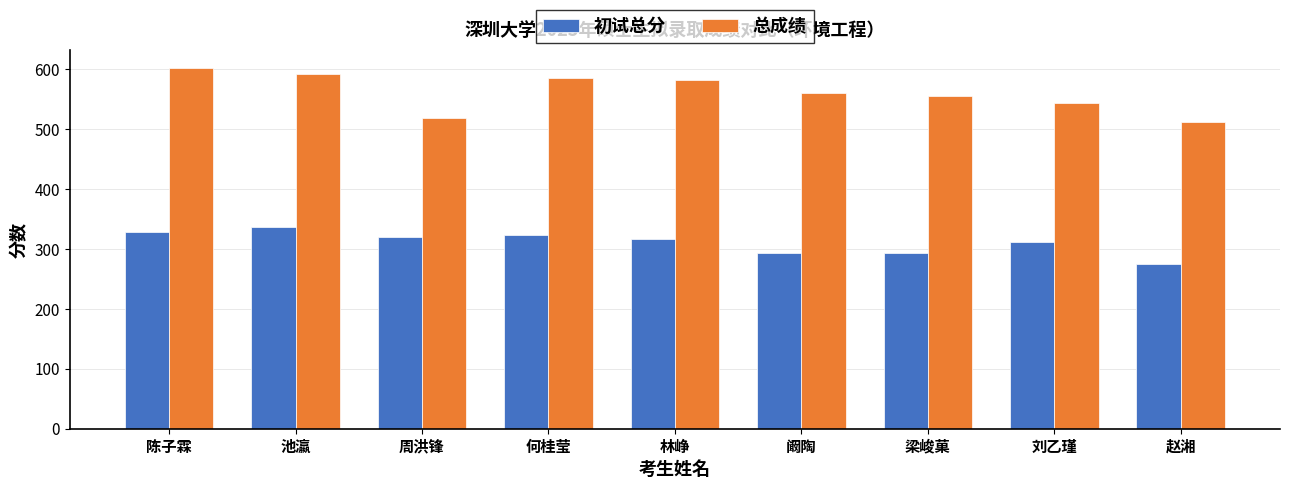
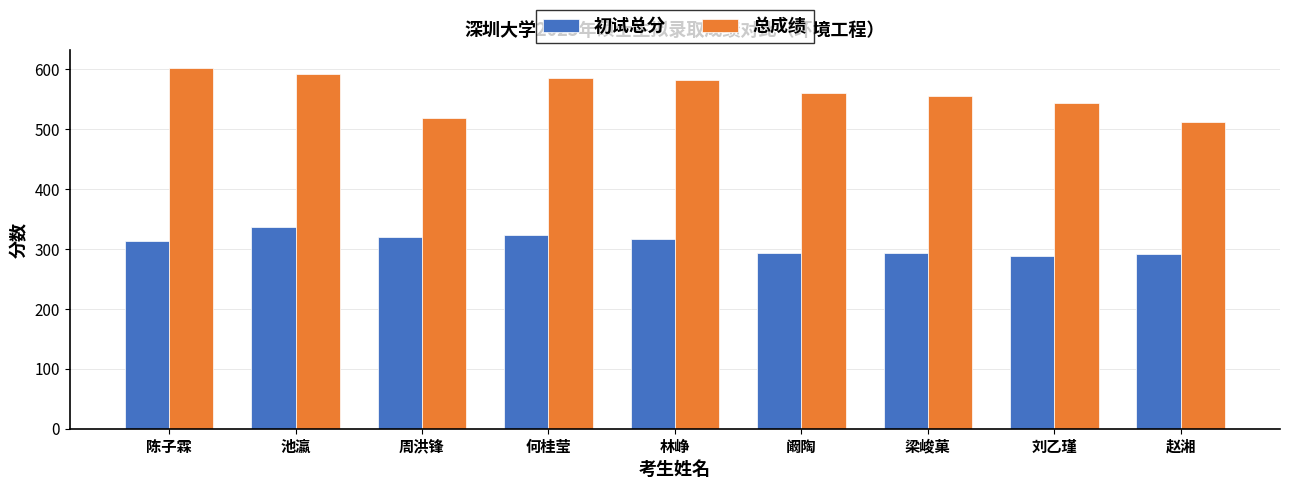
  {
    "初试总分": {
-     "陈子霖": 330,
+     "陈子霖": 310,
      "池瀛": 340,
      "周洪锋": 320,
      "何桂莹": 320,
      "林峥": 320,
      "阚陶": 290,
      "梁峻菓": 290,
-     "刘乙瑾": 310,
-     "赵湘": 280
+     "刘乙瑾": 290,
+     "赵湘": 290
    },
    "总成绩": {
      "陈子霖": 600,
      "池瀛": 590,
      "周洪锋": 520,
      "何桂莹": 590,
      "林峥": 580,
      "阚陶": 560,
      "梁峻菓": 560,
      "刘乙瑾": 540,
      "赵湘": 510
    }
  }
